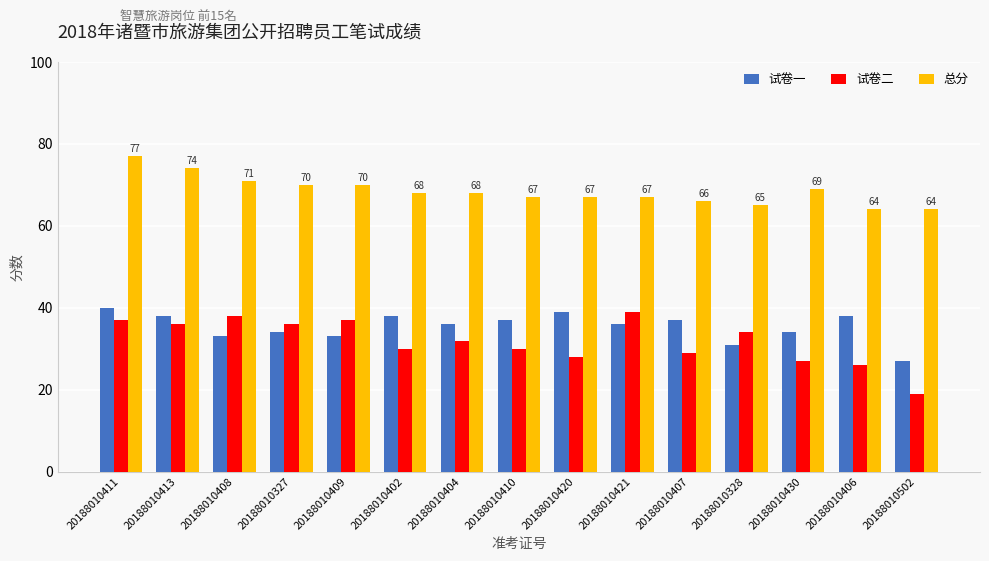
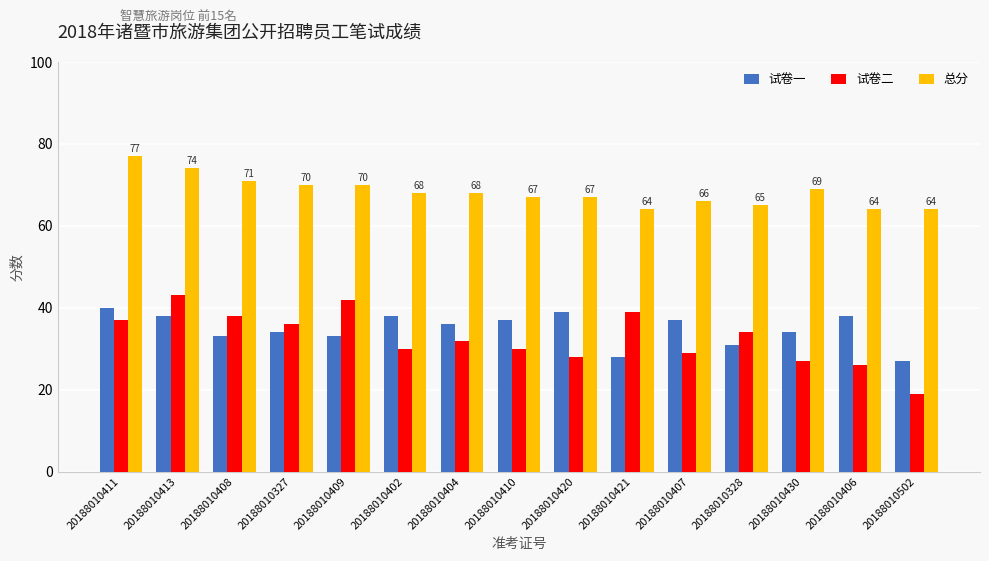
  {
    "试卷一": {
      "20188010411": 40,
      "20188010413": 38,
      "20188010408": 33,
      "20188010327": 34,
      "20188010409": 33,
      "20188010402": 38,
      "20188010404": 36,
      "20188010410": 37,
      "20188010420": 39,
-     "20188010421": 36,
+     "20188010421": 28,
      "20188010407": 37,
      "20188010328": 31,
      "20188010430": 34,
      "20188010406": 38,
      "20188010502": 27
    },
    "试卷二": {
      "20188010411": 37,
-     "20188010413": 36,
+     "20188010413": 43,
      "20188010408": 38,
      "20188010327": 36,
-     "20188010409": 37,
+     "20188010409": 42,
      "20188010402": 30,
      "20188010404": 32,
      "20188010410": 30,
      "20188010420": 28,
      "20188010421": 39,
      "20188010407": 29,
      "20188010328": 34,
      "20188010430": 27,
      "20188010406": 26,
      "20188010502": 19
    },
    "总分": {
      "20188010411": 77,
      "20188010413": 74,
      "20188010408": 71,
      "20188010327": 70,
      "20188010409": 70,
      "20188010402": 68,
      "20188010404": 68,
      "20188010410": 67,
      "20188010420": 67,
-     "20188010421": 67,
+     "20188010421": 64,
      "20188010407": 66,
      "20188010328": 65,
      "20188010430": 69,
      "20188010406": 64,
      "20188010502": 64
    }
  }
